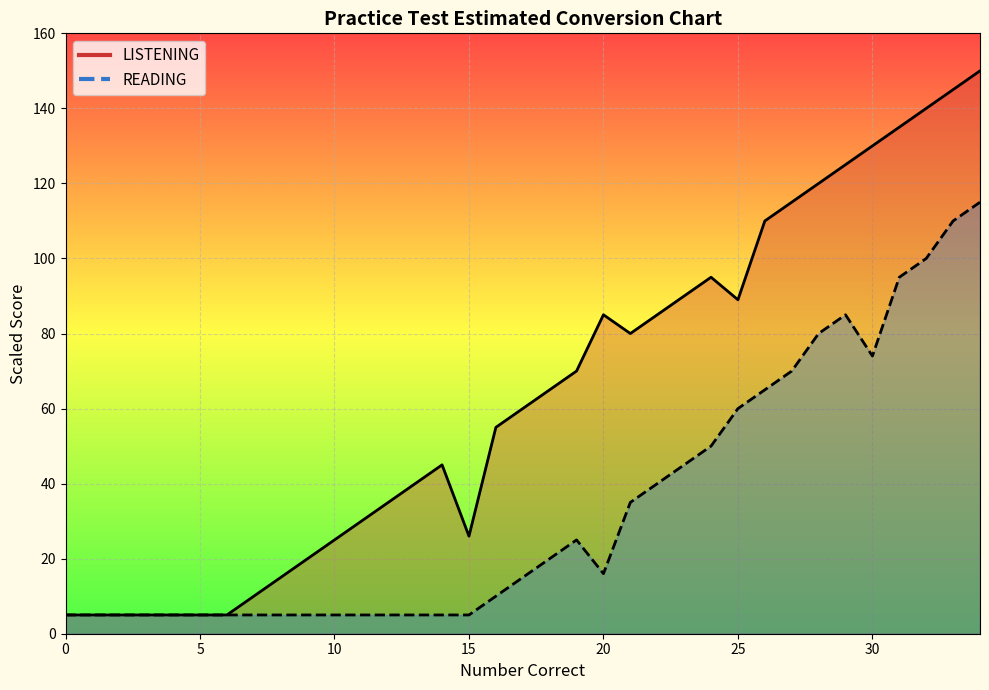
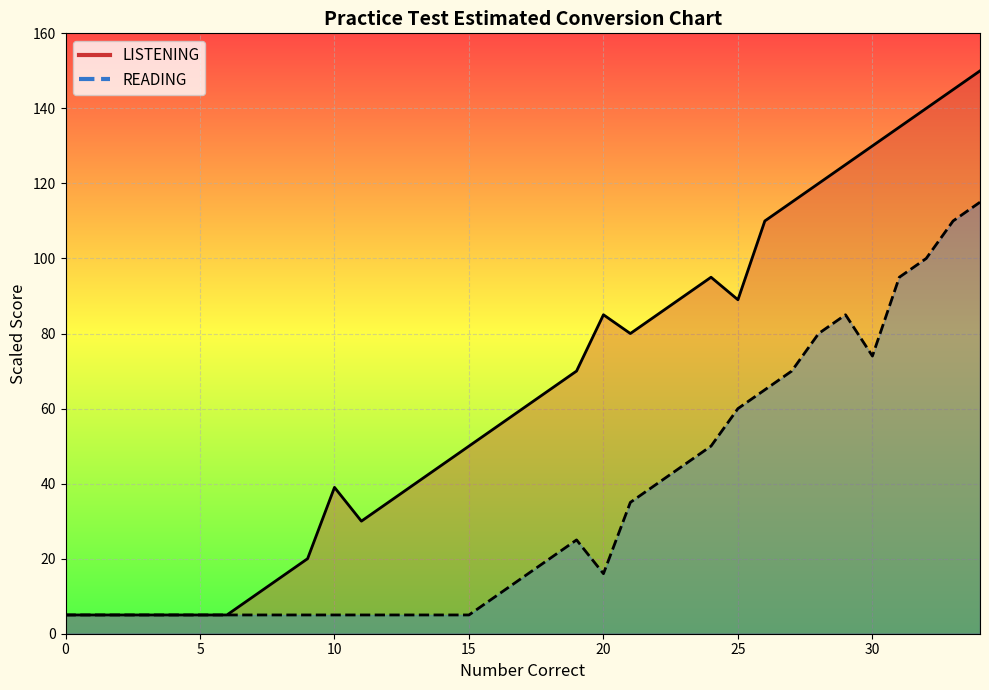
  {
    "LISTENING": {
-     "10": 25,
-     "15": 26,
+     "10": 39,
+     "15": 50,
      "20": 85,
      "25": 89,
      "30": 130
    },
    "READING": {
      "10": 5,
      "15": 5,
      "20": 16,
      "25": 60,
      "30": 74
    }
  }
